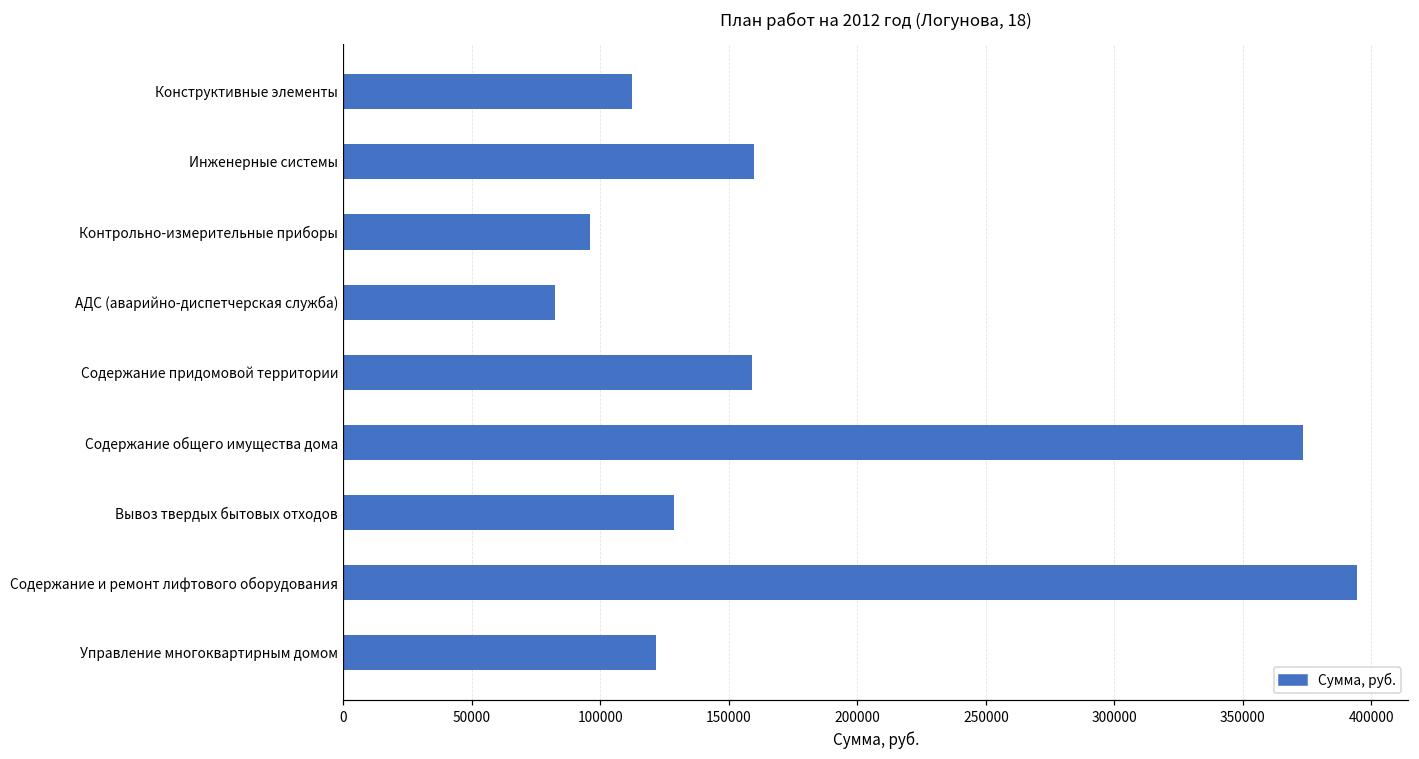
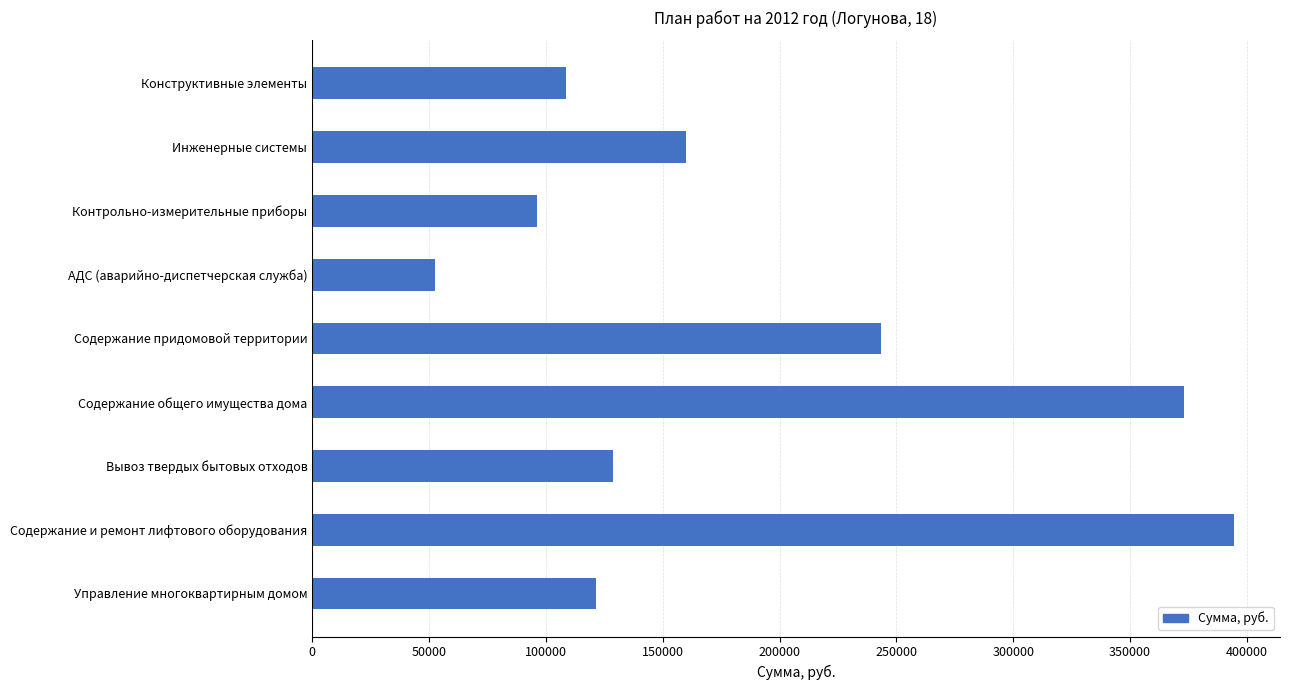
  {
-   "Конструктивные элементы": 112000,
+   "Конструктивные элементы": 109000,
    "Инженерные системы": 160000,
    "Контрольно-измерительные приборы": 96000,
-   "АДС (аварийно-диспетчерская служба)": 82000,
-   "Содержание придомовой территории": 159000,
+   "АДС (аварийно-диспетчерская служба)": 53000,
+   "Содержание придомовой территории": 244000,
    "Содержание общего имущества дома": 373000,
    "Вывоз твердых бытовых отходов": 129000,
    "Содержание и ремонт лифтового оборудования": 394000,
    "Управление многоквартирным домом": 121000
  }
